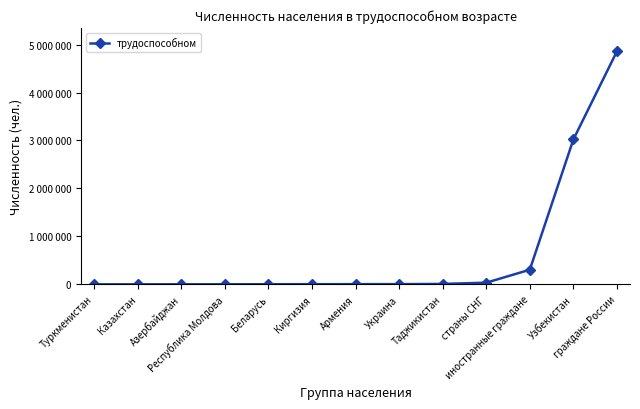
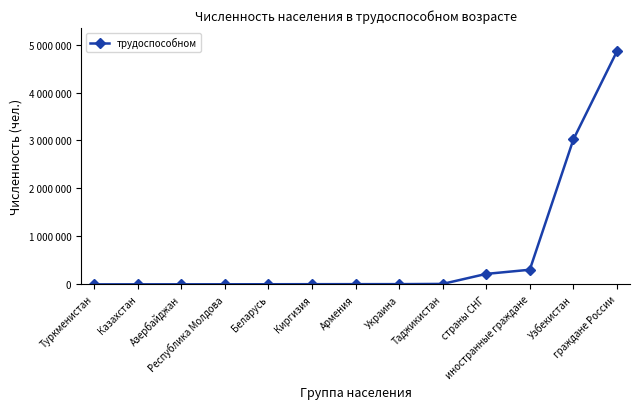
  {
    "Туркменистан": 0,
    "Казахстан": 0,
    "Азербайджан": 0,
    "Республика Молдова": 0,
    "Беларусь": 0,
    "Киргизия": 0,
    "Армения": 0,
    "Украина": 0,
    "Таджикистан": 0,
-   "страны СНГ": 0,
+   "страны СНГ": 200000,
    "иностранные граждане": 300000,
    "Узбекистан": 3000000,
    "граждане России": 4900000
  }
